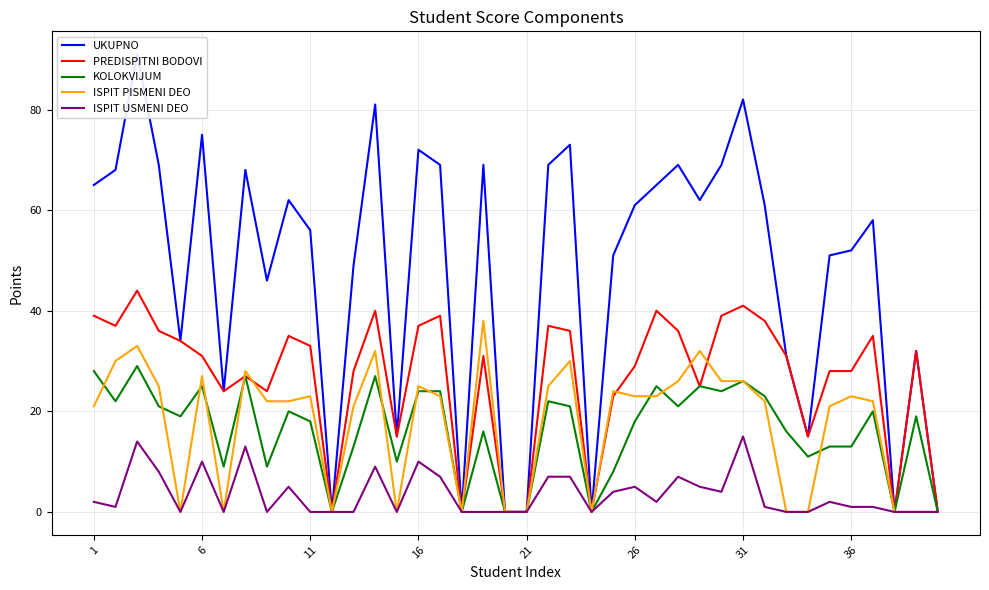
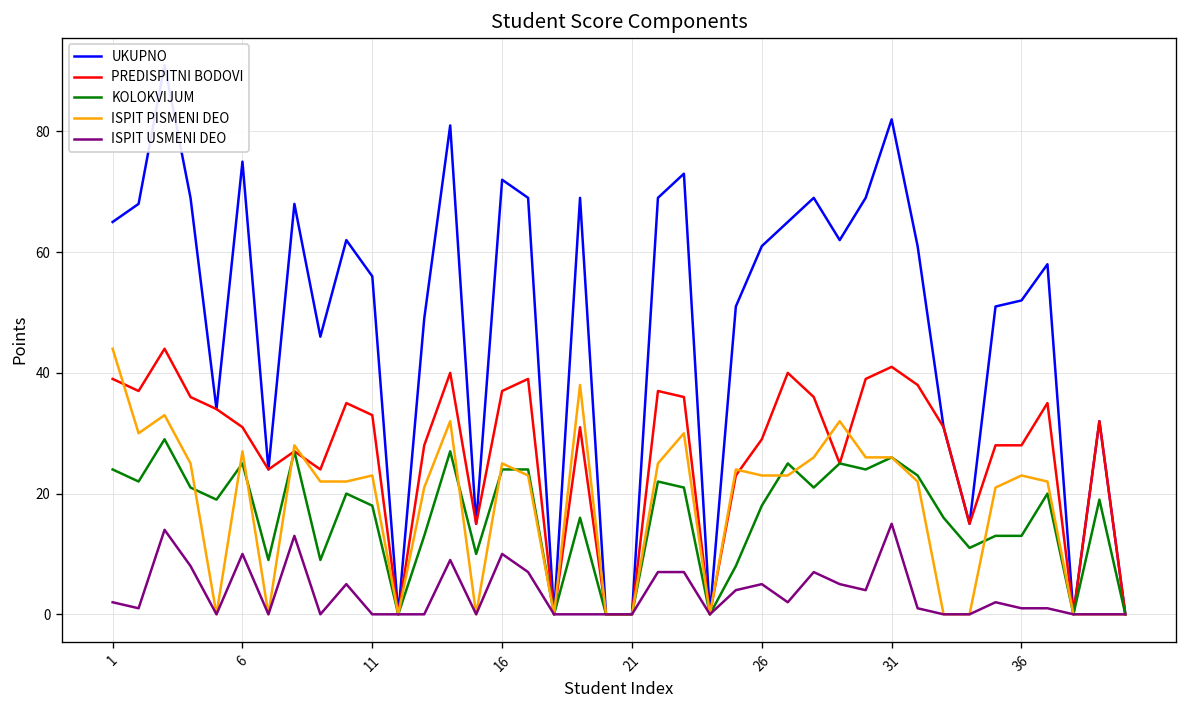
  {
    "UKUPNO": {
      "1": 65,
      "6": 75,
      "11": 56,
      "16": 72,
      "26": 61,
      "31": 82,
      "36": 52
    },
    "PREDISPITNI BODOVI": {
      "1": 39,
      "6": 31,
      "11": 33,
      "16": 37,
      "26": 29,
      "31": 41,
      "36": 28
    },
    "KOLOKVIJUM": {
-     "1": 28,
+     "1": 24,
      "6": 25,
      "11": 18,
      "16": 24,
      "26": 18,
      "36": 13
    },
    "ISPIT PISMENI DEO": {
-     "1": 21,
+     "1": 44,
      "6": 27,
      "11": 23,
      "16": 25,
      "26": 23,
      "36": 23
    },
    "ISPIT USMENI DEO": {
      "1": 2,
      "6": 10,
      "11": 0,
      "16": 10,
      "26": 5,
      "31": 15,
      "36": 1
    }
  }
